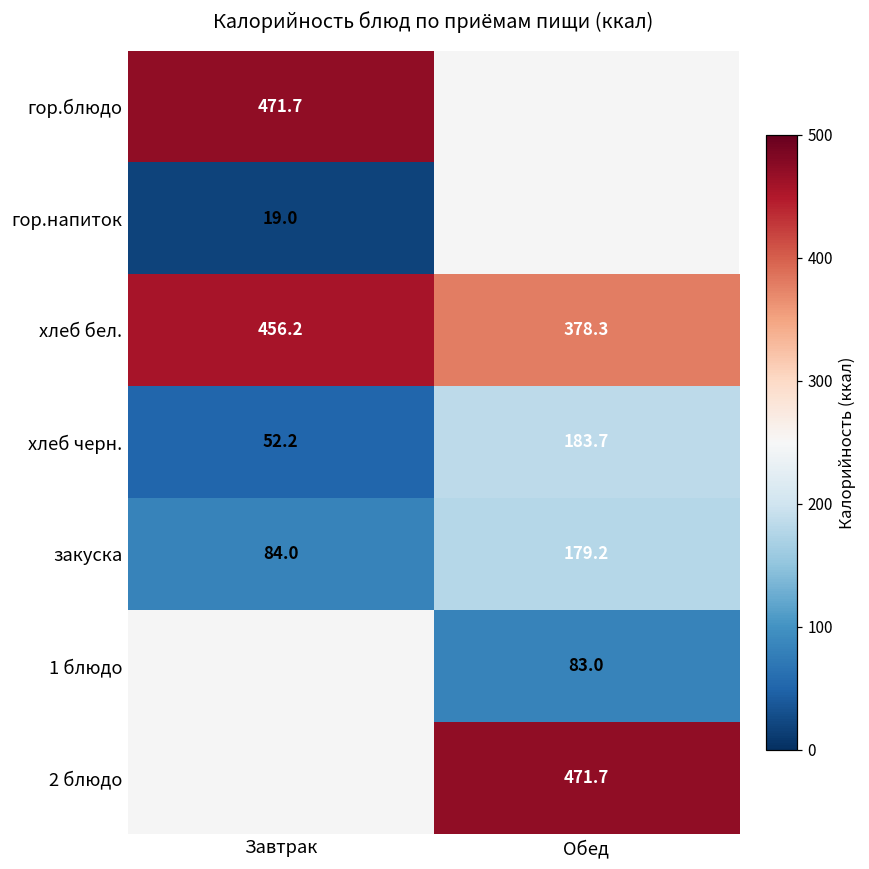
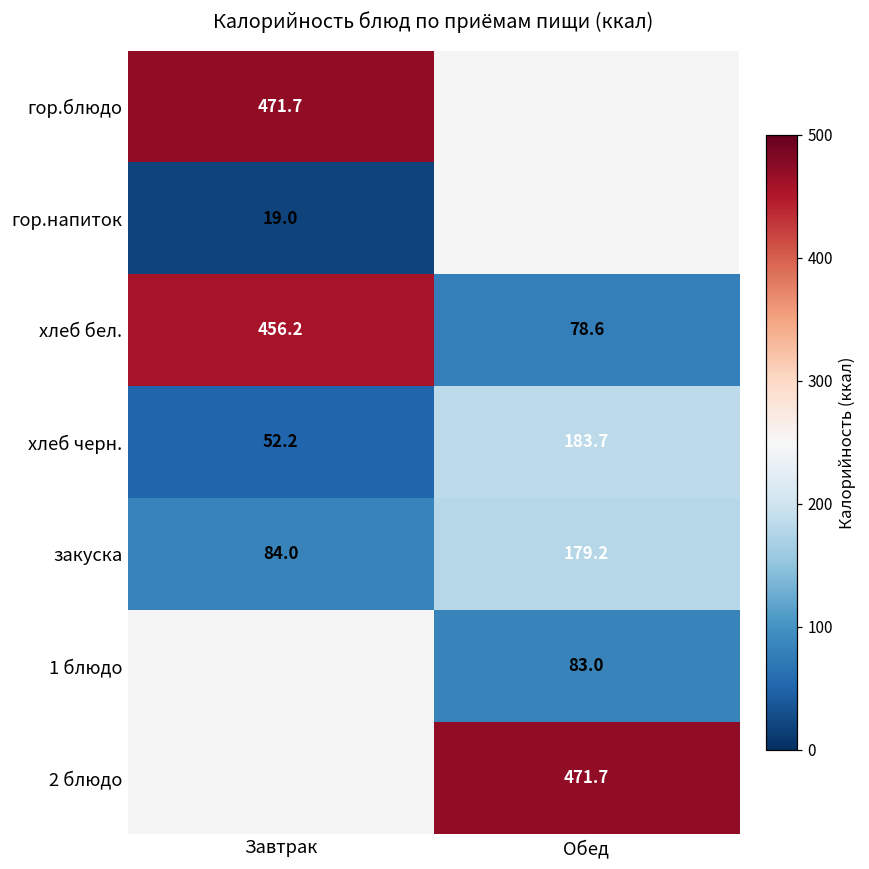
  {
    "гор.блюдо": {
      "Завтрак": 471.7
    },
    "гор.напиток": {
      "Завтрак": 19.0
    },
    "хлеб бел.": {
      "Завтрак": 456.2,
-     "Обед": 378.3
+     "Обед": 78.6
    },
    "хлеб черн.": {
      "Завтрак": 52.2,
      "Обед": 183.7
    },
    "закуска": {
      "Завтрак": 84.0,
      "Обед": 179.2
    },
    "1 блюдо": {
      "Обед": 83.0
    },
    "2 блюдо": {
      "Обед": 471.7
    }
  }
